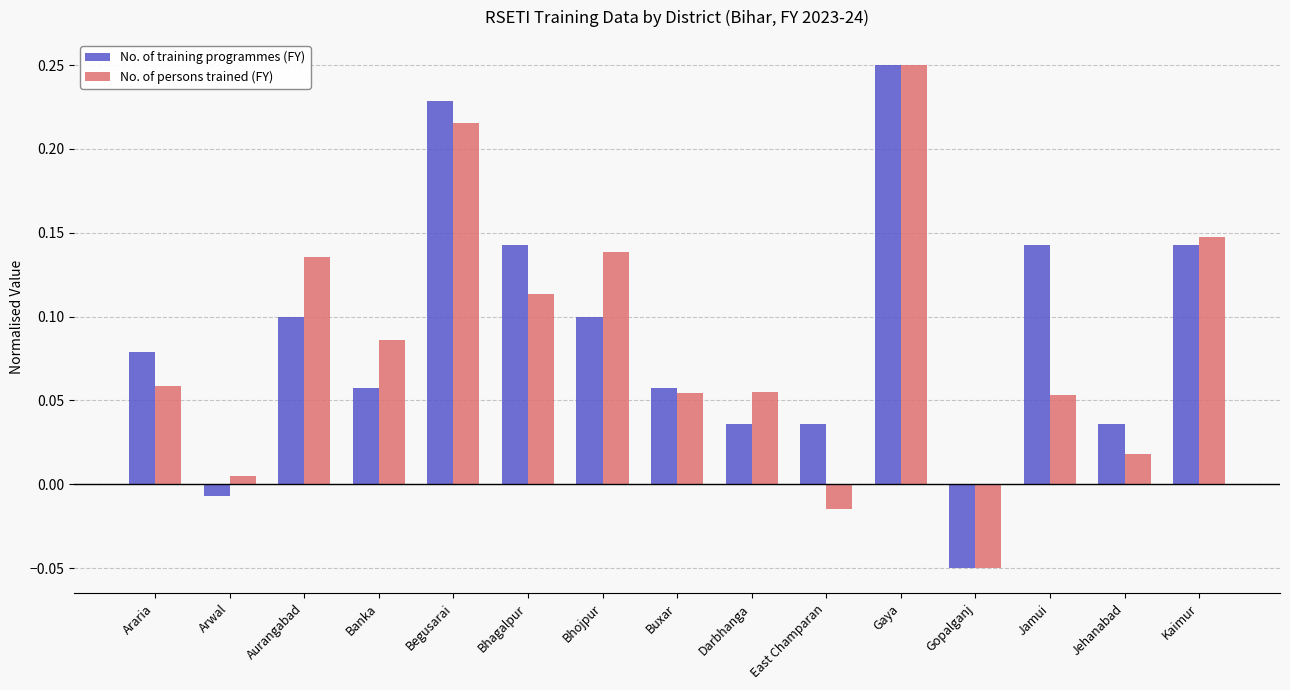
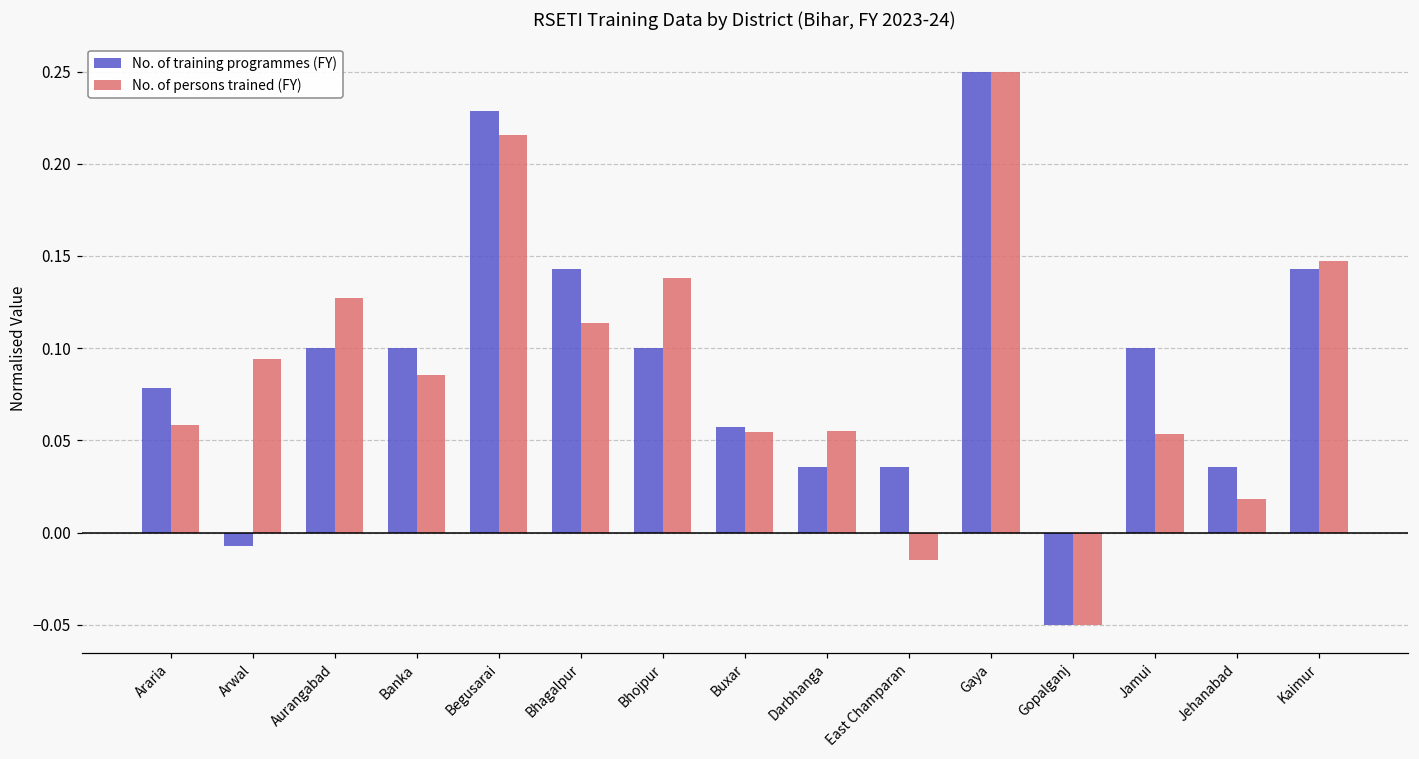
  {
    "No. of training programmes (FY)": {
      "Araria": 0.079,
      "Arwal": -0.007,
      "Aurangabad": 0.100,
-     "Banka": 0.057,
+     "Banka": 0.100,
      "Begusarai": 0.229,
      "Bhagalpur": 0.143,
      "Bhojpur": 0.100,
      "Buxar": 0.057,
      "Darbhanga": 0.036,
      "East Champaran": 0.036,
      "Gaya": 0.250,
      "Gopalganj": -0.050,
-     "Jamui": 0.143,
+     "Jamui": 0.100,
      "Jehanabad": 0.036,
      "Kaimur": 0.143
    },
    "No. of persons trained (FY)": {
      "Araria": 0.058,
-     "Arwal": 0.005,
-     "Aurangabad": 0.136,
+     "Arwal": 0.094,
+     "Aurangabad": 0.127,
      "Banka": 0.086,
      "Begusarai": 0.216,
      "Bhagalpur": 0.114,
      "Bhojpur": 0.138,
      "Buxar": 0.055,
      "Darbhanga": 0.055,
      "East Champaran": -0.015,
      "Gaya": 0.250,
      "Gopalganj": -0.050,
      "Jamui": 0.053,
      "Jehanabad": 0.018,
      "Kaimur": 0.147
    }
  }
